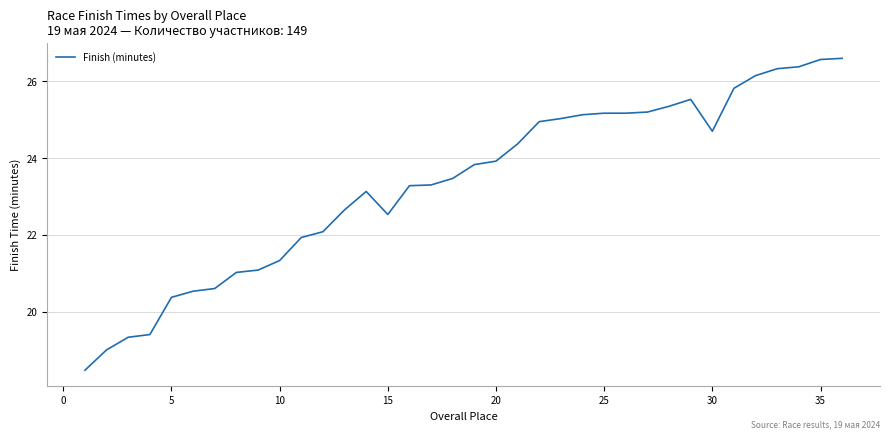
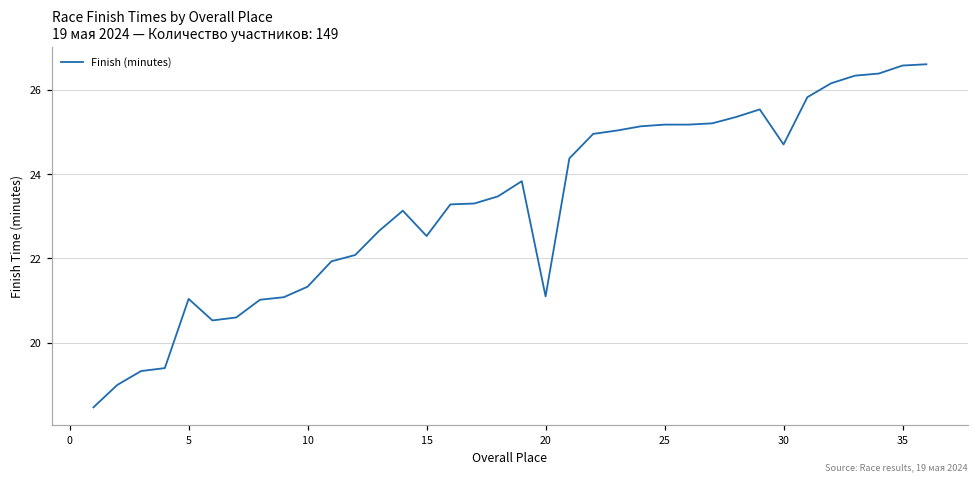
  {
-   "5": 20.4,
+   "5": 21.0,
    "10": 21.3,
    "15": 22.5,
-   "20": 23.9,
+   "20": 21.1,
    "25": 25.2,
    "30": 24.7,
    "35": 26.6
  }
